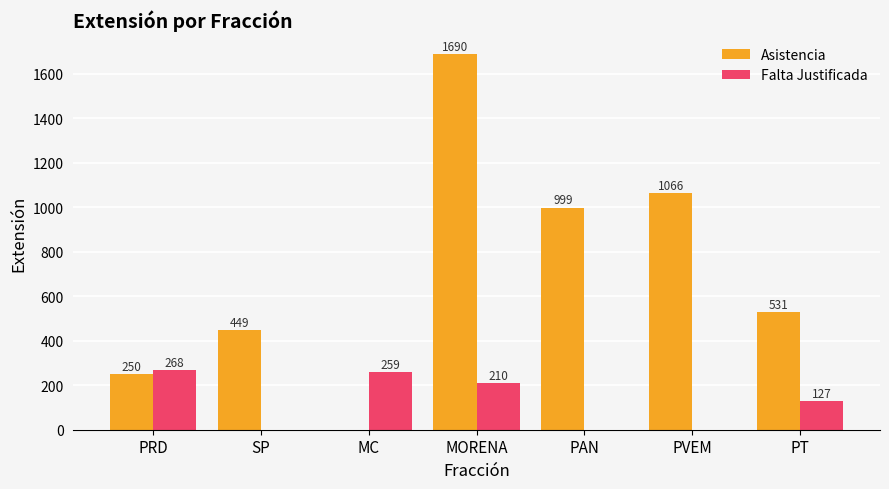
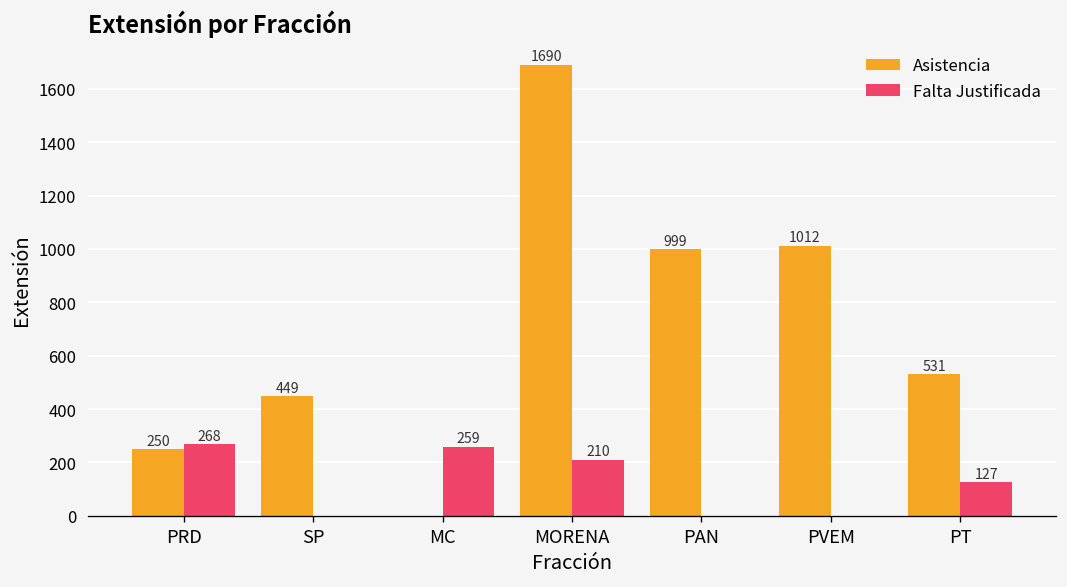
  {
    "Asistencia": {
      "PRD": 250,
      "SP": 449,
      "MORENA": 1690,
      "PAN": 999,
-     "PVEM": 1066,
+     "PVEM": 1012,
      "PT": 531
    },
    "Falta Justificada": {
      "PRD": 268,
      "MC": 259,
      "MORENA": 210,
      "PT": 127
    }
  }
